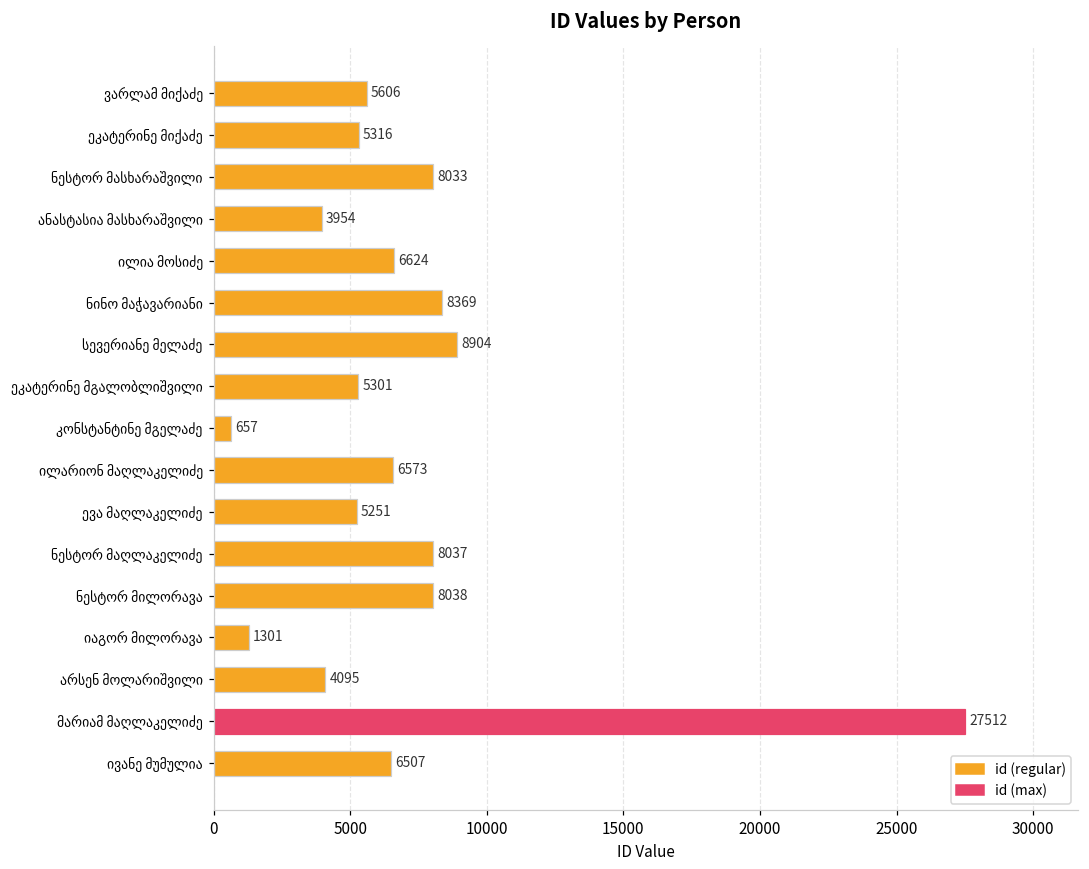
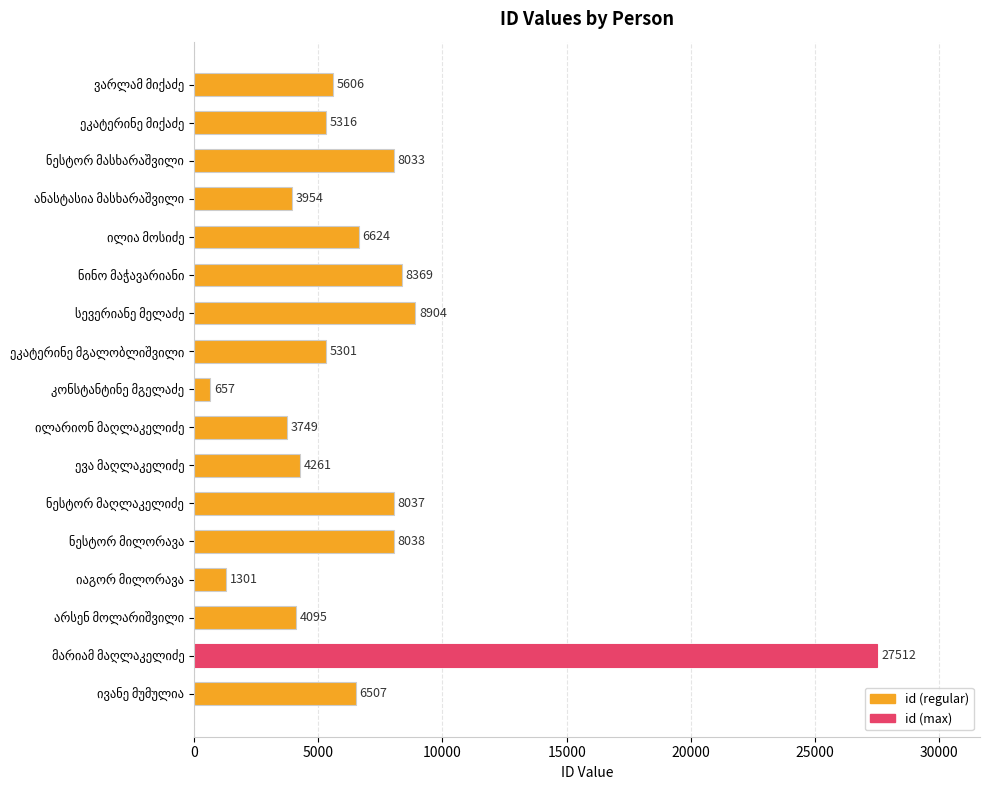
  {
    "ვარლამ მიქაძე": 5606,
    "ეკატერინე მიქაძე": 5316,
    "ნესტორ მასხარაშვილი": 8033,
    "ანასტასია მასხარაშვილი": 3954,
    "ილია მოსიძე": 6624,
    "ნინო მაჭავარიანი": 8369,
    "სევერიანე მელაძე": 8904,
    "ეკატერინე მგალობლიშვილი": 5301,
    "კონსტანტინე მგელაძე": 657,
-   "ილარიონ მაღლაკელიძე": 6573,
-   "ევა მაღლაკელიძე": 5251,
+   "ილარიონ მაღლაკელიძე": 3749,
+   "ევა მაღლაკელიძე": 4261,
    "ნესტორ მაღლაკელიძე": 8037,
    "ნესტორ მილორავა": 8038,
    "იაგორ მილორავა": 1301,
    "არსენ მოლარიშვილი": 4095,
    "მარიამ მაღლაკელიძე": 27512,
    "ივანე მუმულია": 6507
  }
